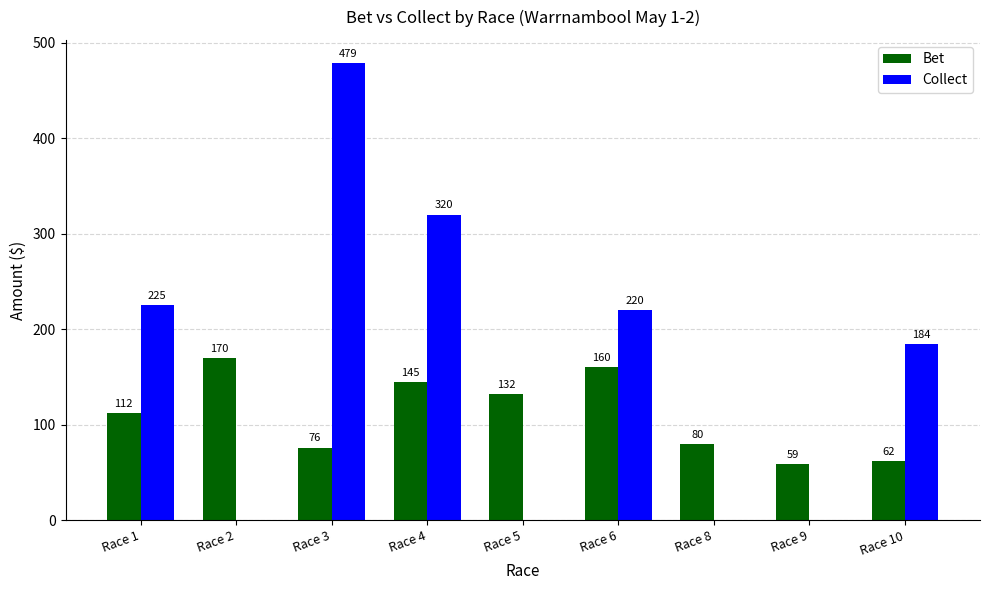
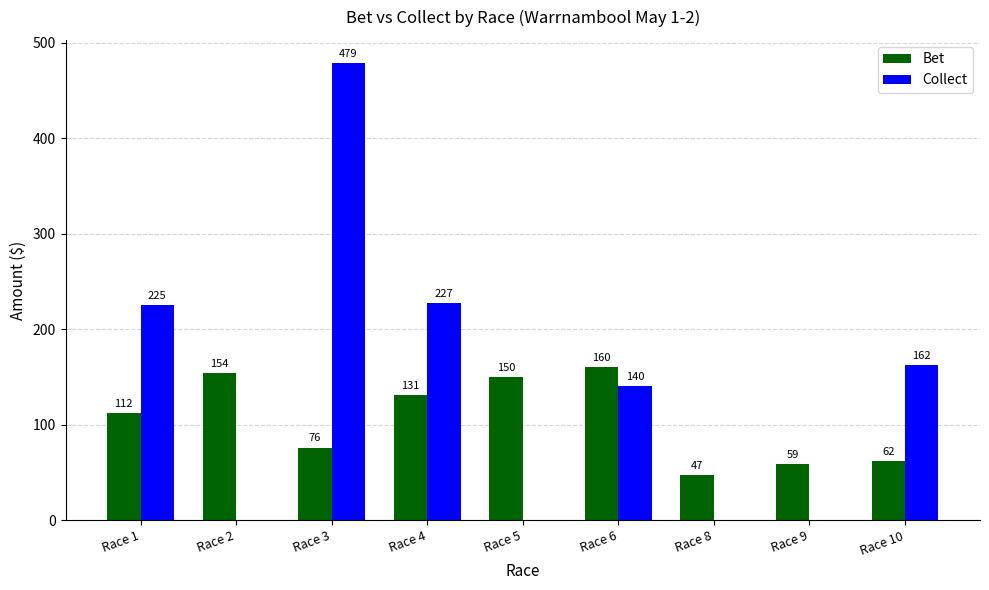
  {
    "Bet": {
      "Race 1": 112,
-     "Race 2": 170,
+     "Race 2": 154,
      "Race 3": 76,
-     "Race 4": 145,
-     "Race 5": 132,
+     "Race 4": 131,
+     "Race 5": 150,
      "Race 6": 160,
-     "Race 8": 80,
+     "Race 8": 47,
      "Race 9": 59,
      "Race 10": 62
    },
    "Collect": {
      "Race 1": 225,
      "Race 3": 479,
-     "Race 4": 320,
-     "Race 6": 220,
-     "Race 10": 184
+     "Race 4": 227,
+     "Race 6": 140,
+     "Race 10": 162
    }
  }
